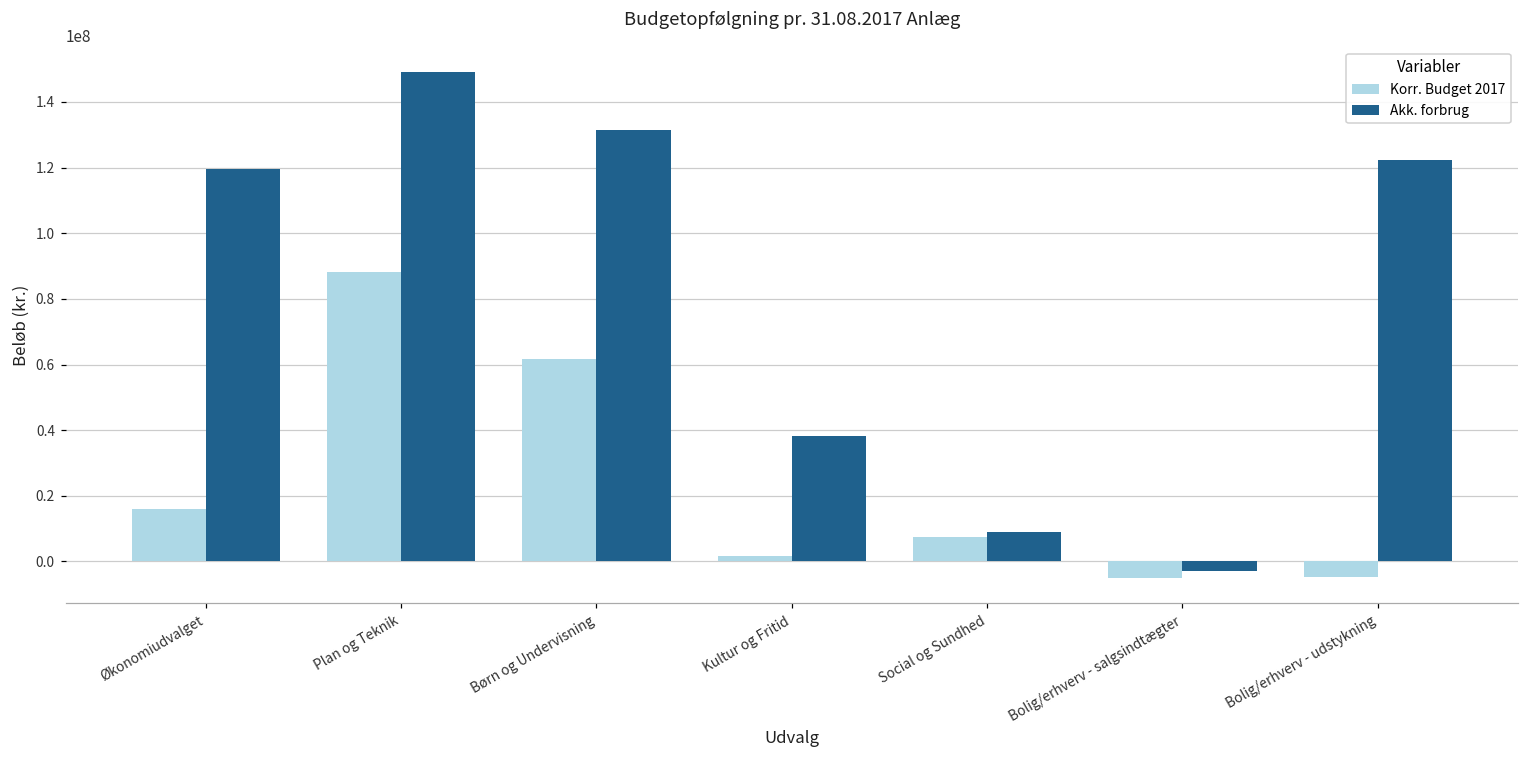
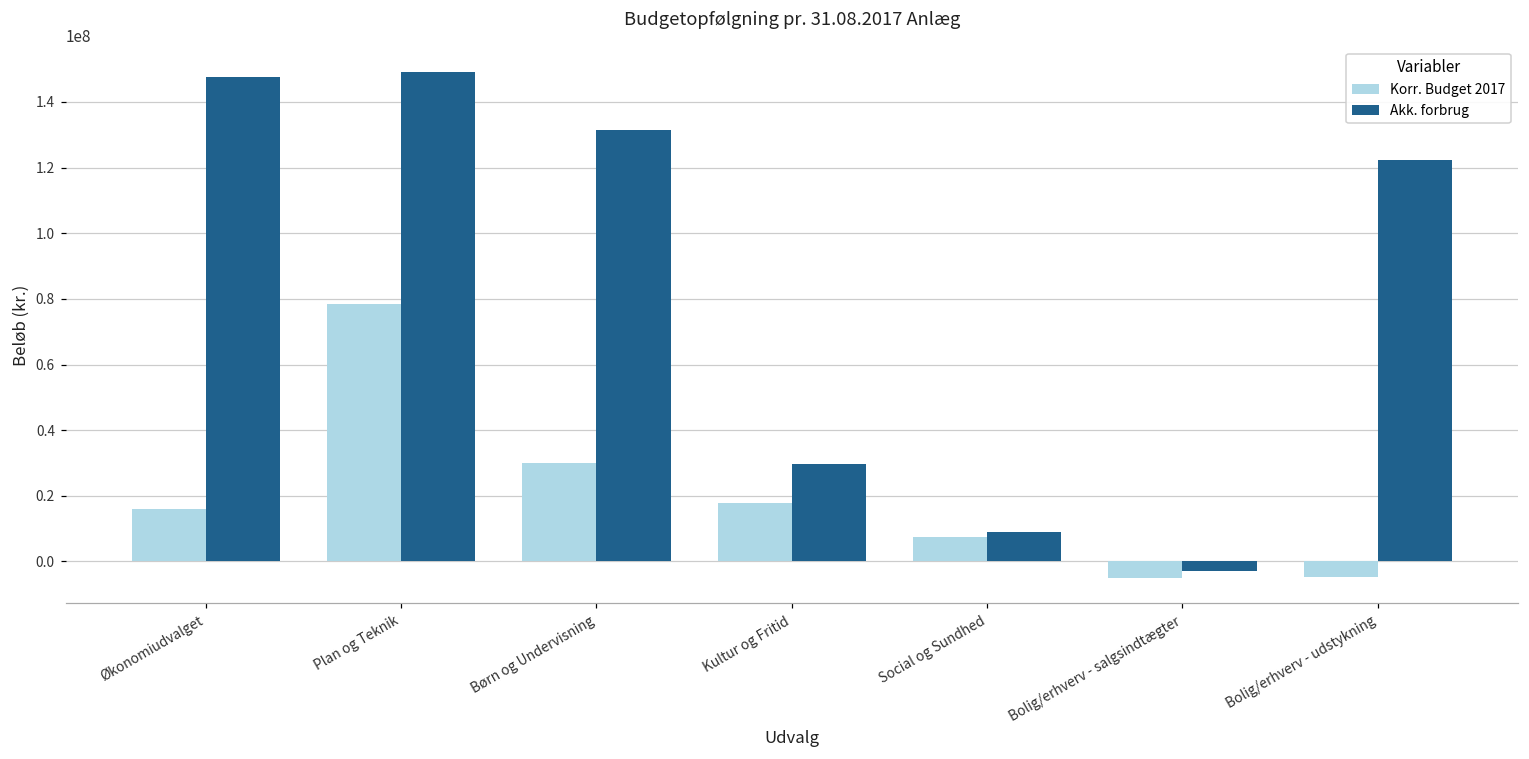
  {
    "Korr. Budget 2017": {
      "Økonomiudvalget": 16000000,
-     "Plan og Teknik": 88000000,
-     "Børn og Undervisning": 62000000,
-     "Kultur og Fritid": 2000000,
+     "Plan og Teknik": 78000000,
+     "Børn og Undervisning": 30000000,
+     "Kultur og Fritid": 18000000,
      "Social og Sundhed": 7000000,
      "Bolig/erhverv - salgsindtægter": -5000000,
      "Bolig/erhverv - udstykning": -5000000
    },
    "Akk. forbrug": {
-     "Økonomiudvalget": 120000000,
+     "Økonomiudvalget": 148000000,
      "Plan og Teknik": 149000000,
      "Børn og Undervisning": 131000000,
-     "Kultur og Fritid": 38000000,
+     "Kultur og Fritid": 30000000,
      "Social og Sundhed": 9000000,
      "Bolig/erhverv - salgsindtægter": -3000000,
      "Bolig/erhverv - udstykning": 122000000
    }
  }
